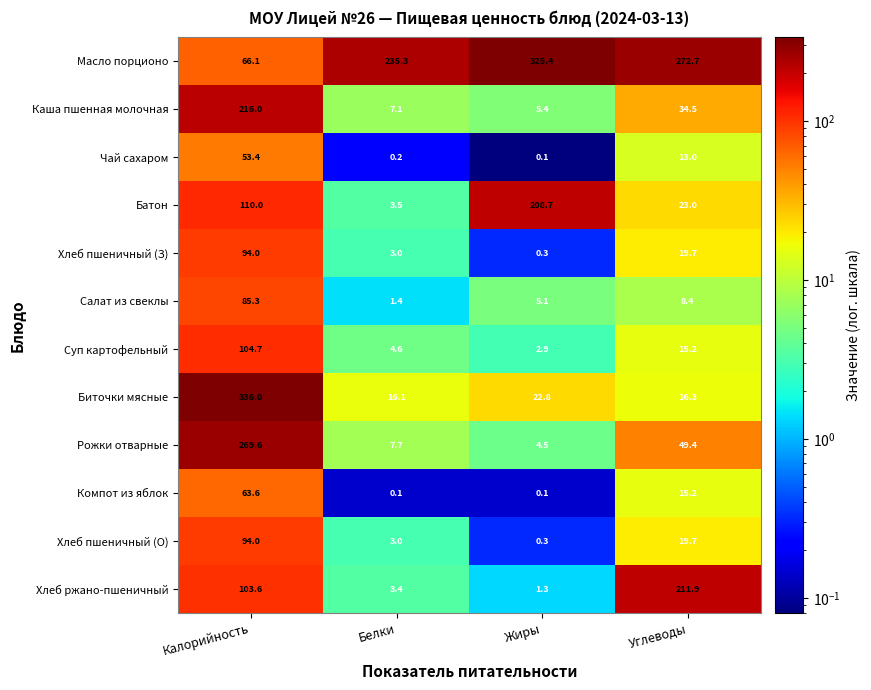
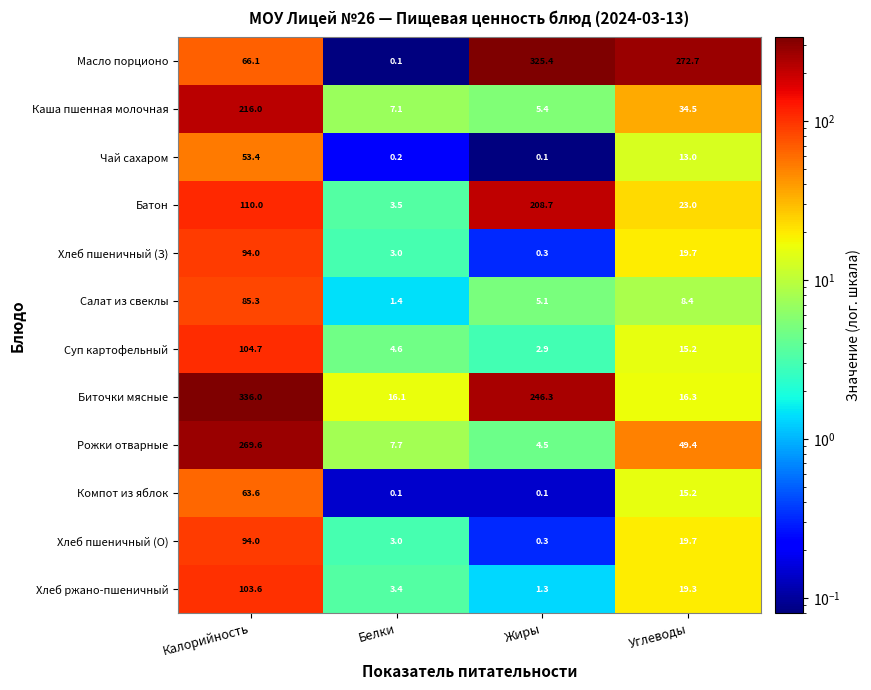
  {
    "Масло порционо": {
      "Калорийность": 66.1,
-     "Белки": 235.3,
+     "Белки": 0.1,
      "Жиры": 325.4,
      "Углеводы": 272.7
    },
    "Каша пшенная молочная": {
      "Калорийность": 216.0,
      "Белки": 7.1,
      "Жиры": 5.4,
      "Углеводы": 34.5
    },
    "Чай сахаром": {
      "Калорийность": 53.4,
      "Белки": 0.2,
      "Жиры": 0.1,
      "Углеводы": 13.0
    },
    "Батон": {
      "Калорийность": 110.0,
      "Белки": 3.5,
      "Жиры": 208.7,
      "Углеводы": 23.0
    },
    "Хлеб пшеничный (З)": {
      "Калорийность": 94.0,
      "Белки": 3.0,
      "Жиры": 0.3,
      "Углеводы": 19.7
    },
    "Салат из свеклы": {
      "Калорийность": 85.3,
      "Белки": 1.4,
      "Жиры": 5.1,
      "Углеводы": 8.4
    },
    "Суп картофельный": {
      "Калорийность": 104.7,
      "Белки": 4.6,
      "Жиры": 2.9,
      "Углеводы": 15.2
    },
    "Биточки мясные": {
      "Калорийность": 336.0,
      "Белки": 16.1,
-     "Жиры": 22.8,
+     "Жиры": 246.3,
      "Углеводы": 16.3
    },
    "Рожки отварные": {
      "Калорийность": 269.6,
      "Белки": 7.7,
      "Жиры": 4.5,
      "Углеводы": 49.4
    },
    "Компот из яблок": {
      "Калорийность": 63.6,
      "Белки": 0.1,
      "Жиры": 0.1,
      "Углеводы": 15.2
    },
    "Хлеб пшеничный (О)": {
      "Калорийность": 94.0,
      "Белки": 3.0,
      "Жиры": 0.3,
      "Углеводы": 19.7
    },
    "Хлеб ржано-пшеничный": {
      "Калорийность": 103.6,
      "Белки": 3.4,
      "Жиры": 1.3,
-     "Углеводы": 211.9
+     "Углеводы": 19.3
    }
  }
